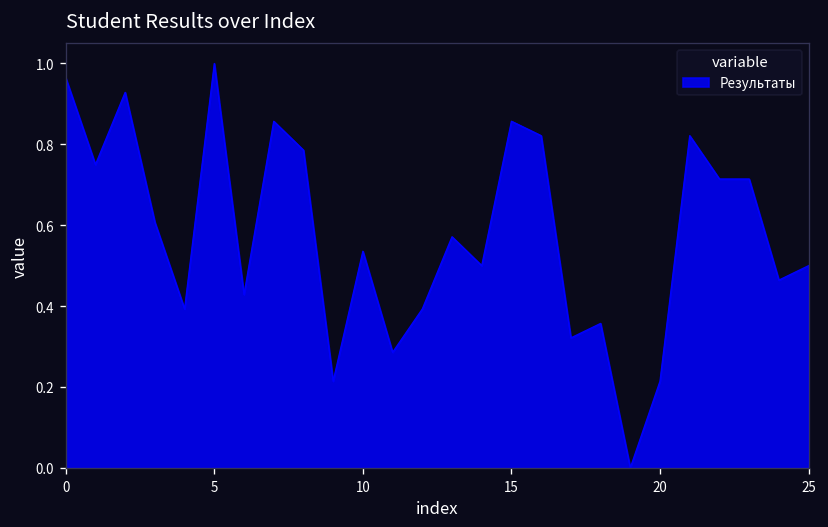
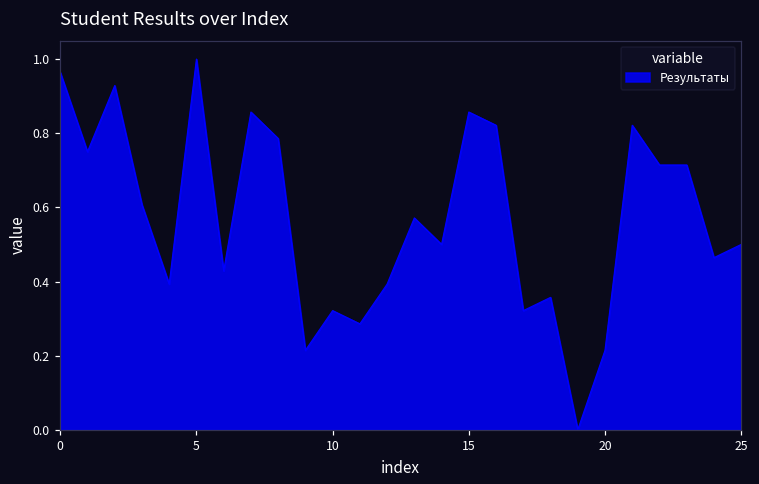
  {
    "0": 0.96,
    "5": 1.00,
-   "10": 0.54,
+   "10": 0.32,
    "15": 0.86,
    "20": 0.21,
    "25": 0.50
  }
